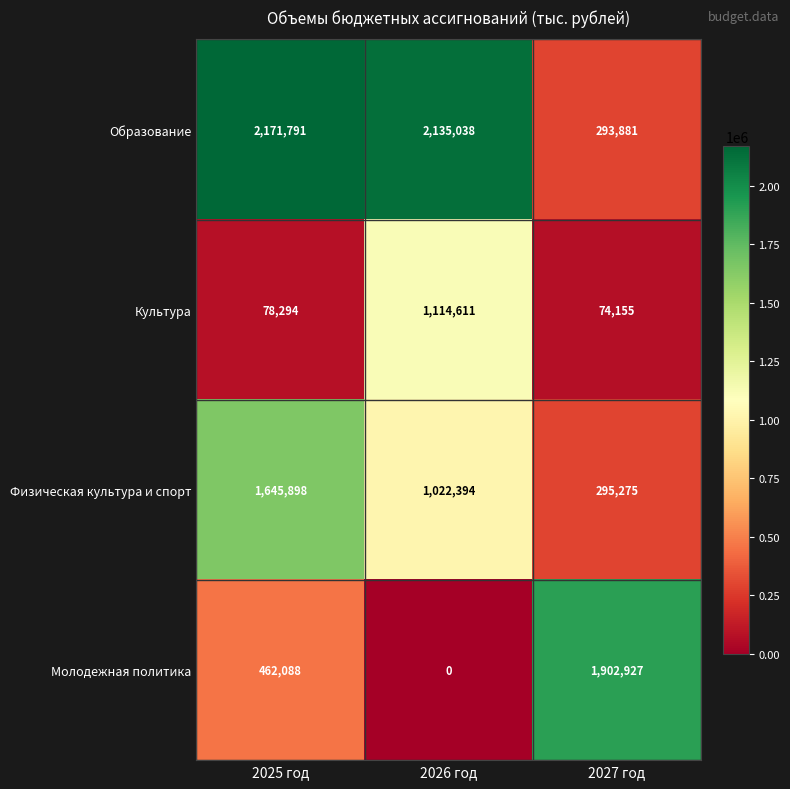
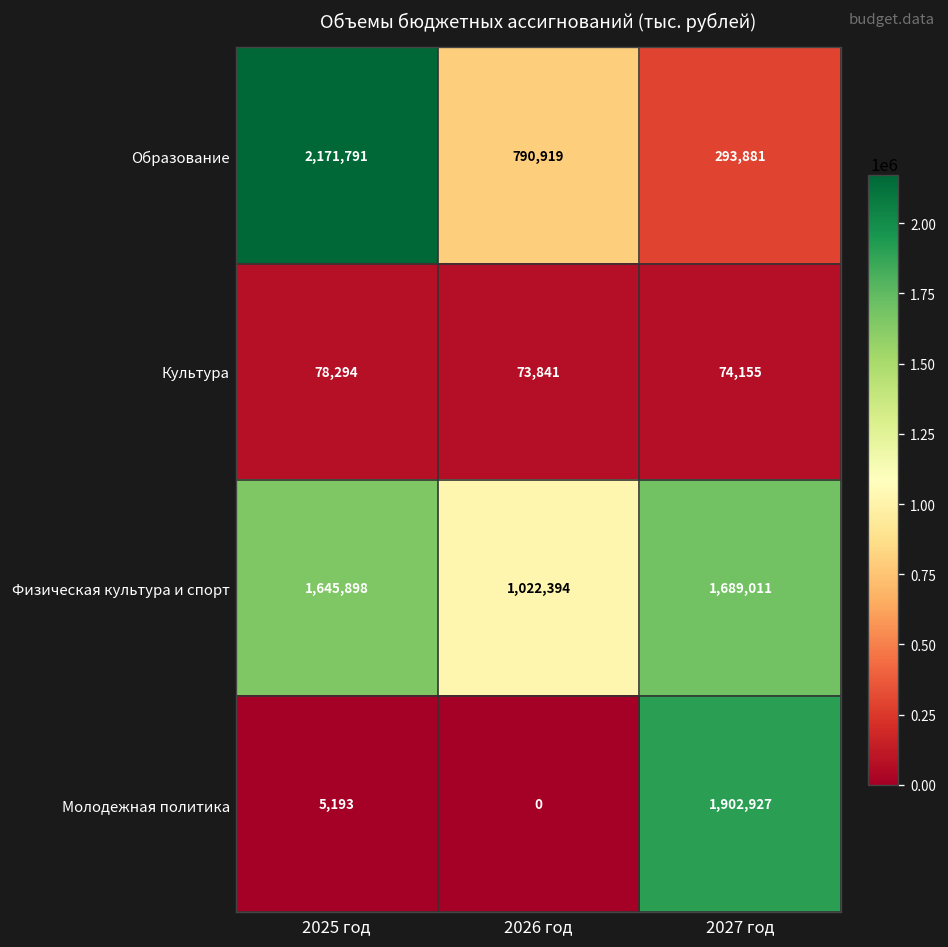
  {
    "Образование": {
      "2025 год": "2,171,791",
-     "2026 год": "2,135,038",
+     "2026 год": "790,919",
      "2027 год": "293,881"
    },
    "Культура": {
      "2025 год": "78,294",
-     "2026 год": "1,114,611",
+     "2026 год": "73,841",
      "2027 год": "74,155"
    },
    "Физическая культура и спорт": {
      "2025 год": "1,645,898",
      "2026 год": "1,022,394",
-     "2027 год": "295,275"
+     "2027 год": "1,689,011"
    },
    "Молодежная политика": {
-     "2025 год": "462,088",
+     "2025 год": "5,193",
      "2026 год": "0",
      "2027 год": "1,902,927"
    }
  }
